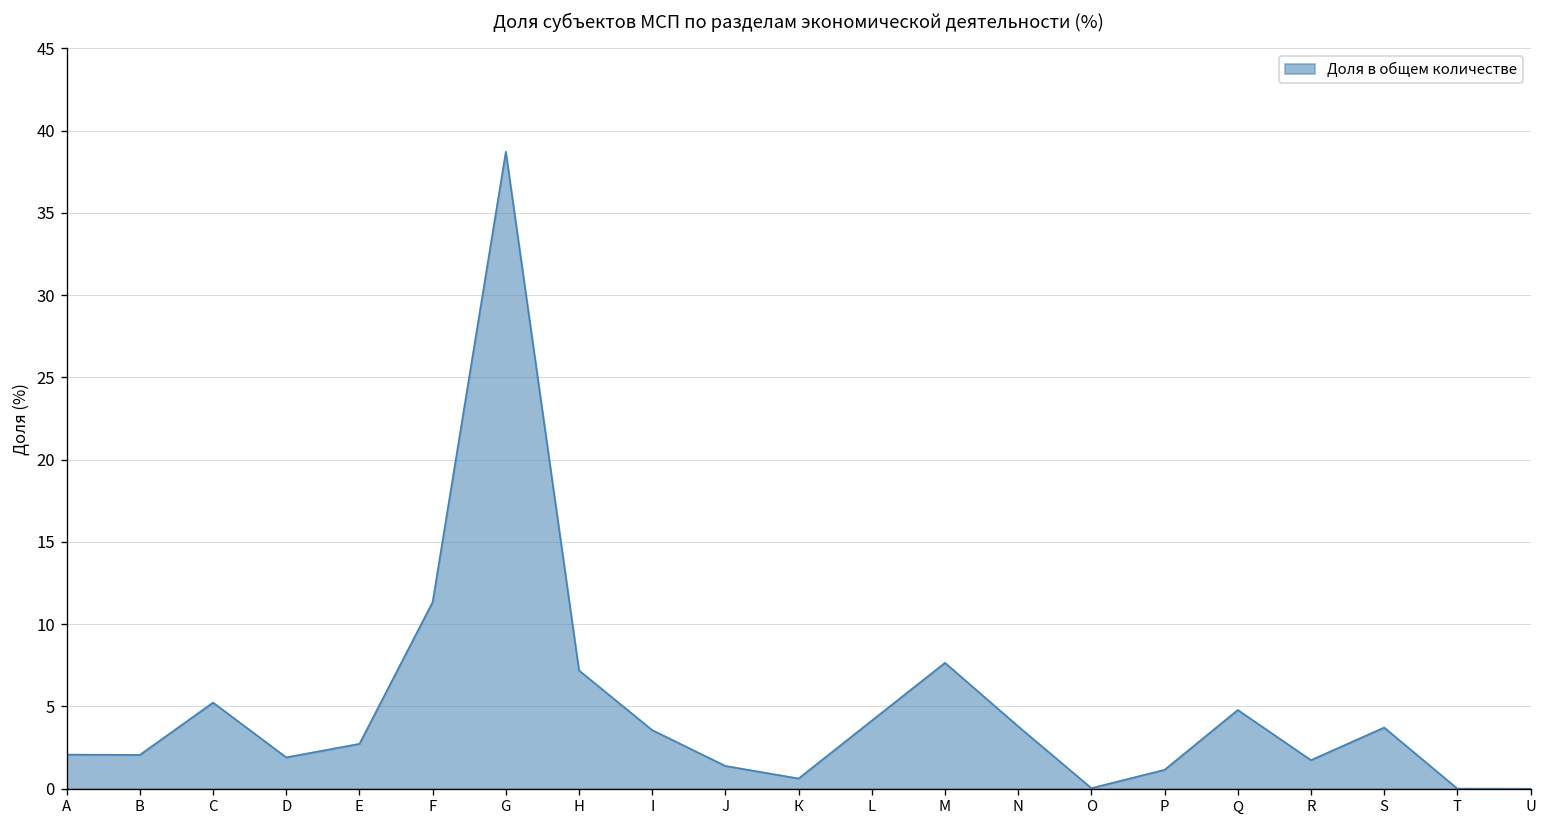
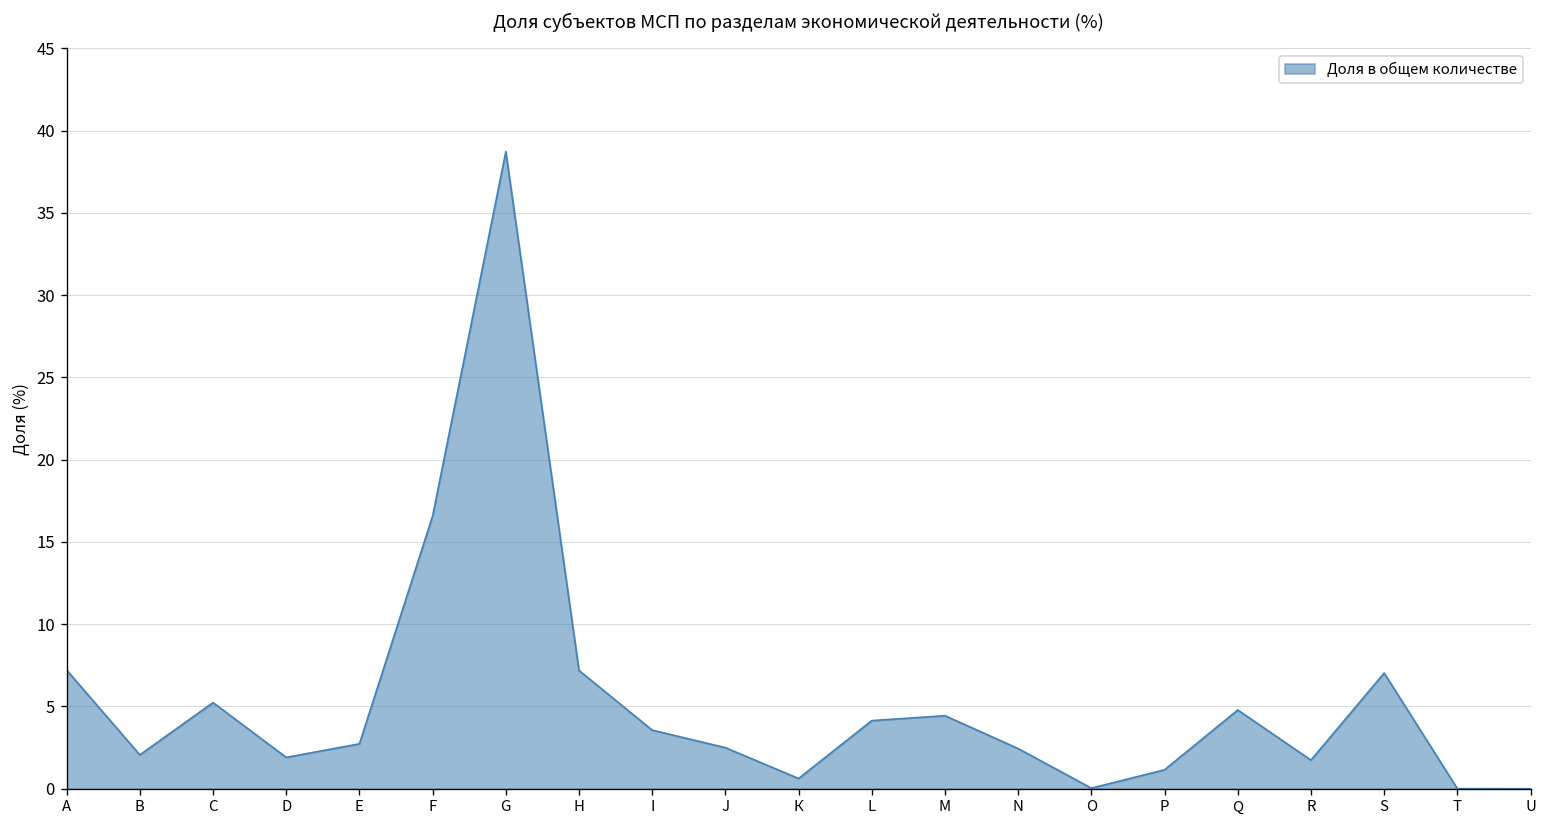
  {
-   "А": 2.1,
+   "А": 7.2,
    "В": 2.1,
    "С": 5.2,
    "D": 1.9,
    "Е": 2.7,
-   "F": 11.3,
+   "F": 16.6,
    "G": 38.7,
    "Н": 7.2,
    "I": 3.6,
-   "J": 1.4,
+   "J": 2.5,
    "К": 0.6,
    "L": 4.1,
-   "М": 7.7,
-   "N": 3.8,
+   "М": 4.4,
+   "N": 2.4,
    "О": 0.0,
    "Р": 1.2,
    "Q": 4.8,
    "R": 1.7,
-   "S": 3.7,
+   "S": 7.0,
    "Т": 0.0,
    "U": 0.0
  }
